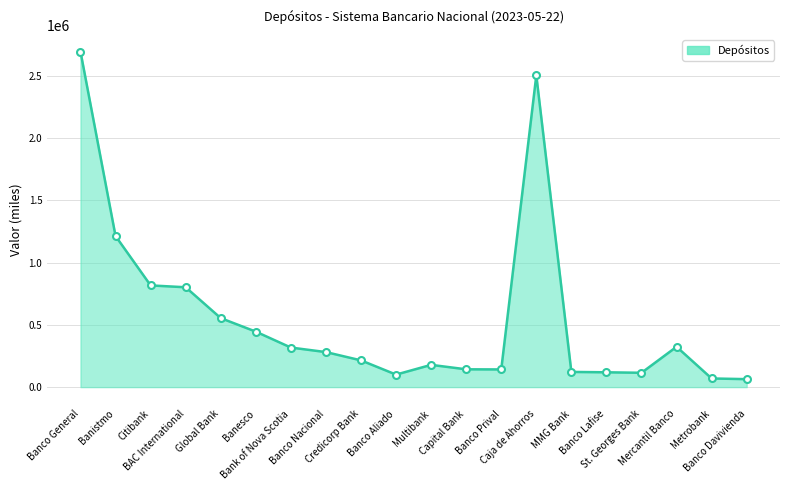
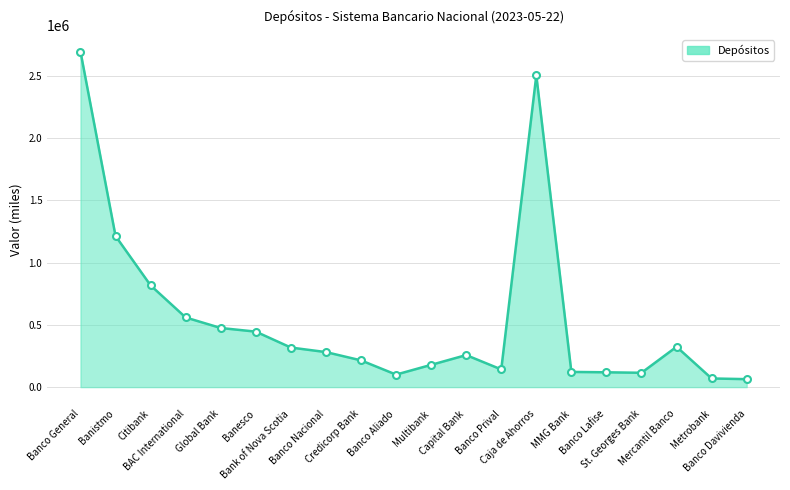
  {
    "Banco General": 2700000,
    "Banistmo": 1210000,
    "Citibank": 820000,
-   "BAC International": 800000,
-   "Global Bank": 550000,
+   "BAC International": 560000,
+   "Global Bank": 480000,
    "Banesco": 450000,
    "Bank of Nova Scotia": 320000,
    "Banco Nacional": 280000,
    "Credicorp Bank": 210000,
    "Banco Aliado": 100000,
    "Multibank": 180000,
-   "Capital Bank": 140000,
+   "Capital Bank": 260000,
    "Banco Prival": 140000,
    "Caja de Ahorros": 2500000,
    "MMG Bank": 120000,
    "Banco Lafise": 120000,
    "St. Georges Bank": 120000,
    "Mercantil Banco": 320000,
    "Metrobank": 70000,
    "Banco Davivienda": 60000
  }
